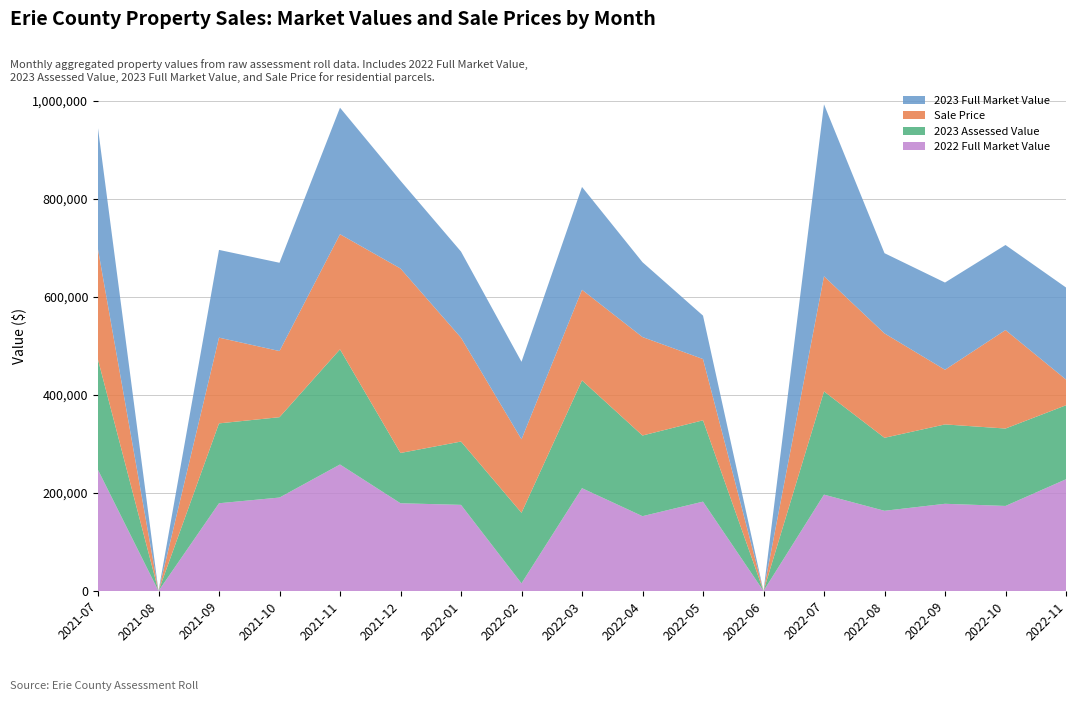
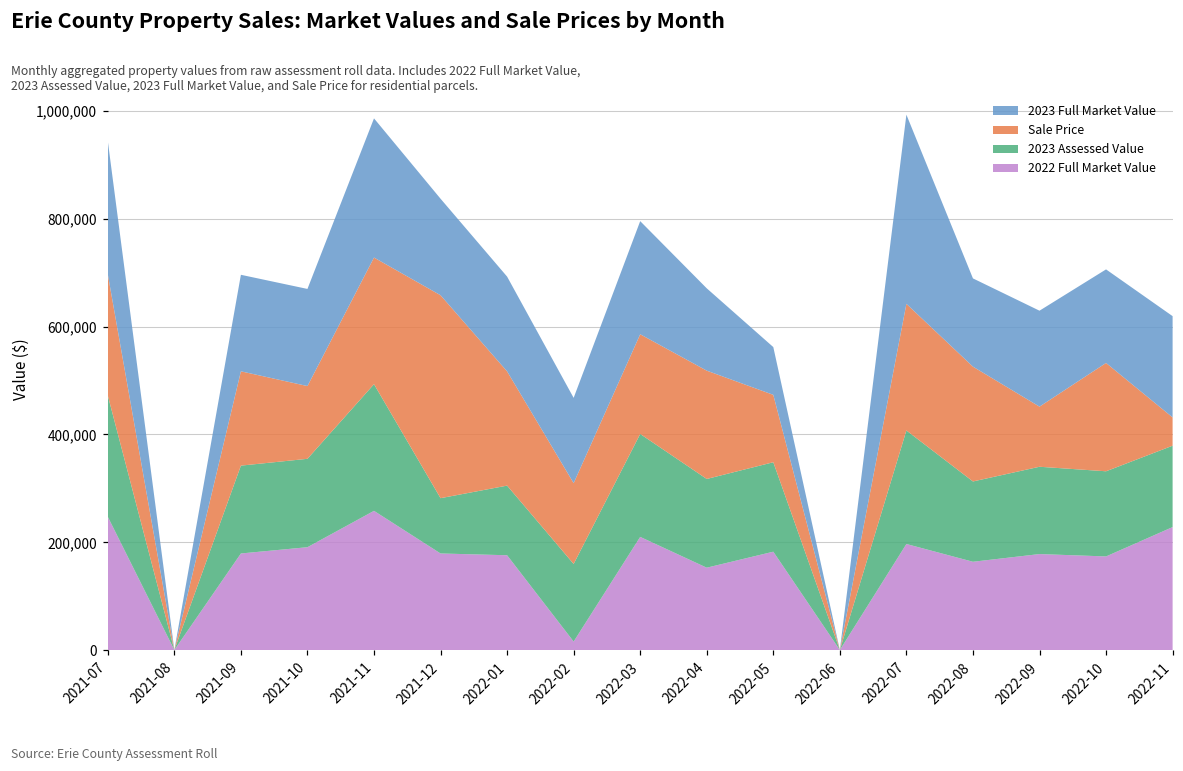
  {
    "2022 Full Market Value": {
      "2021-07": "250,000",
      "2021-09": "180,000",
      "2021-10": "190,000",
      "2021-11": "260,000",
      "2021-12": "180,000",
      "2022-01": "180,000",
      "2022-02": "20,000",
      "2022-03": "210,000",
      "2022-04": "150,000",
      "2022-05": "180,000",
      "2022-07": "200,000",
      "2022-08": "160,000",
      "2022-09": "180,000",
      "2022-10": "170,000",
      "2022-11": "230,000"
    },
    "2023 Assessed Value": {
      "2021-07": "230,000",
      "2021-09": "160,000",
      "2021-10": "160,000",
      "2021-11": "240,000",
      "2021-12": "100,000",
      "2022-01": "130,000",
      "2022-02": "140,000",
-     "2022-03": "220,000",
+     "2022-03": "190,000",
      "2022-04": "160,000",
      "2022-05": "170,000",
      "2022-07": "210,000",
      "2022-08": "150,000",
      "2022-09": "160,000",
      "2022-10": "160,000",
      "2022-11": "150,000"
    },
    "Sale Price": {
      "2021-07": "230,000",
      "2021-09": "180,000",
      "2021-10": "140,000",
      "2021-11": "240,000",
      "2021-12": "380,000",
      "2022-01": "210,000",
      "2022-02": "150,000",
      "2022-03": "190,000",
      "2022-04": "200,000",
      "2022-05": "130,000",
      "2022-07": "240,000",
      "2022-08": "210,000",
      "2022-09": "110,000",
      "2022-10": "200,000",
      "2022-11": "50,000"
    },
    "2023 Full Market Value": {
      "2021-07": "250,000",
      "2021-09": "180,000",
      "2021-10": "180,000",
      "2021-11": "260,000",
      "2021-12": "180,000",
      "2022-01": "180,000",
      "2022-02": "160,000",
      "2022-03": "210,000",
      "2022-04": "150,000",
      "2022-05": "90,000",
      "2022-07": "350,000",
      "2022-08": "160,000",
      "2022-09": "180,000",
      "2022-10": "170,000",
      "2022-11": "190,000"
    }
  }
